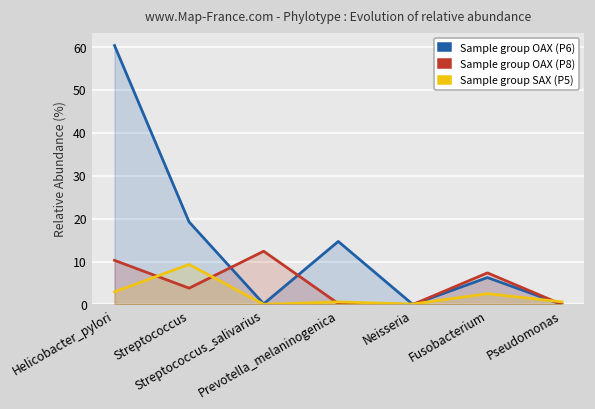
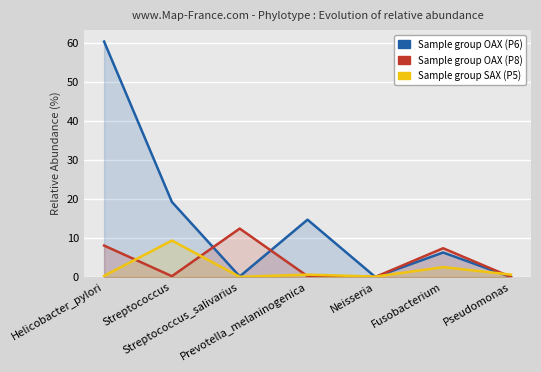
  {
    "Sample group OAX (P6)": {
      "Helicobacter_pylori": 60,
      "Streptococcus": 19,
      "Prevotella_melaninogenica": 15,
      "Fusobacterium": 6
    },
    "Sample group OAX (P8)": {
-     "Helicobacter_pylori": 10,
-     "Streptococcus": 4,
+     "Helicobacter_pylori": 8,
+     "Streptococcus": 0,
      "Streptococcus_salivarius": 12,
      "Fusobacterium": 7
    },
    "Sample group SAX (P5)": {
-     "Helicobacter_pylori": 3,
+     "Helicobacter_pylori": 0,
      "Streptococcus": 9,
      "Fusobacterium": 3
    }
  }
